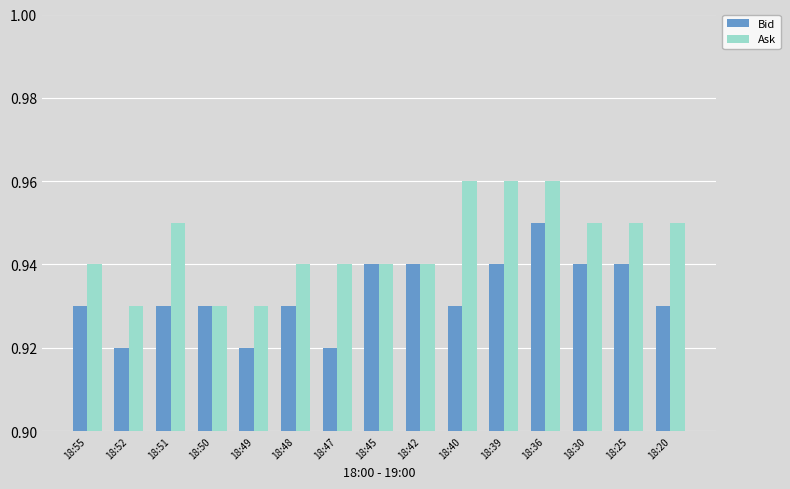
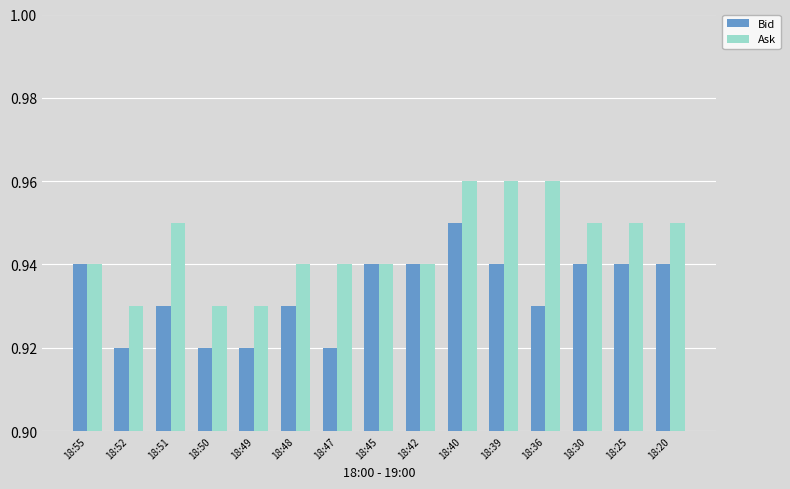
  {
    "Bid": {
-     "18:55": 0.93,
+     "18:55": 0.94,
      "18:52": 0.92,
      "18:51": 0.93,
-     "18:50": 0.93,
+     "18:50": 0.92,
      "18:49": 0.92,
      "18:48": 0.93,
      "18:47": 0.92,
      "18:45": 0.94,
      "18:42": 0.94,
-     "18:40": 0.93,
+     "18:40": 0.95,
      "18:39": 0.94,
-     "18:36": 0.95,
+     "18:36": 0.93,
      "18:30": 0.94,
      "18:25": 0.94,
-     "18:20": 0.93
+     "18:20": 0.94
    },
    "Ask": {
      "18:55": 0.94,
      "18:52": 0.93,
      "18:51": 0.95,
      "18:50": 0.93,
      "18:49": 0.93,
      "18:48": 0.94,
      "18:47": 0.94,
      "18:45": 0.94,
      "18:42": 0.94,
      "18:40": 0.96,
      "18:39": 0.96,
      "18:36": 0.96,
      "18:30": 0.95,
      "18:25": 0.95,
      "18:20": 0.95
    }
  }
